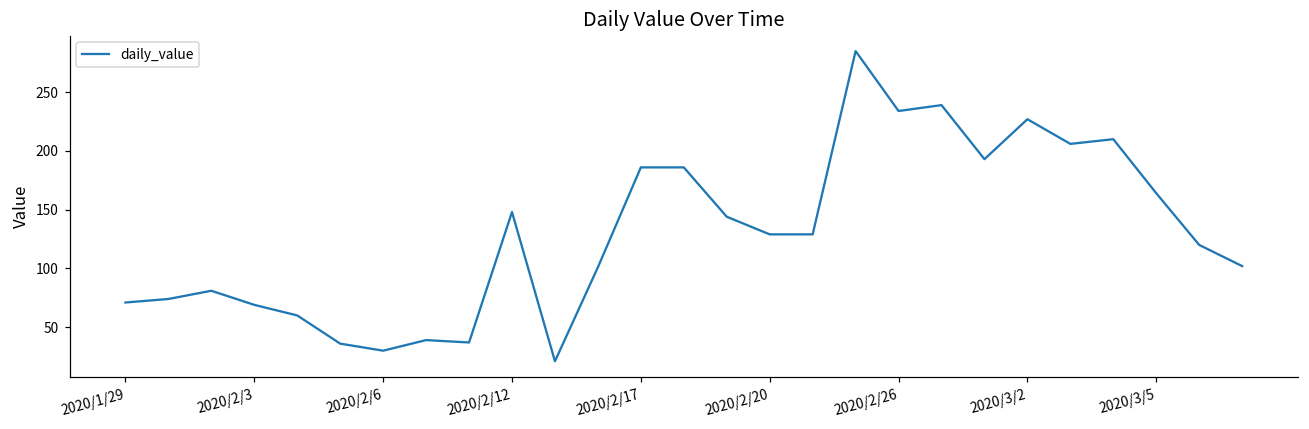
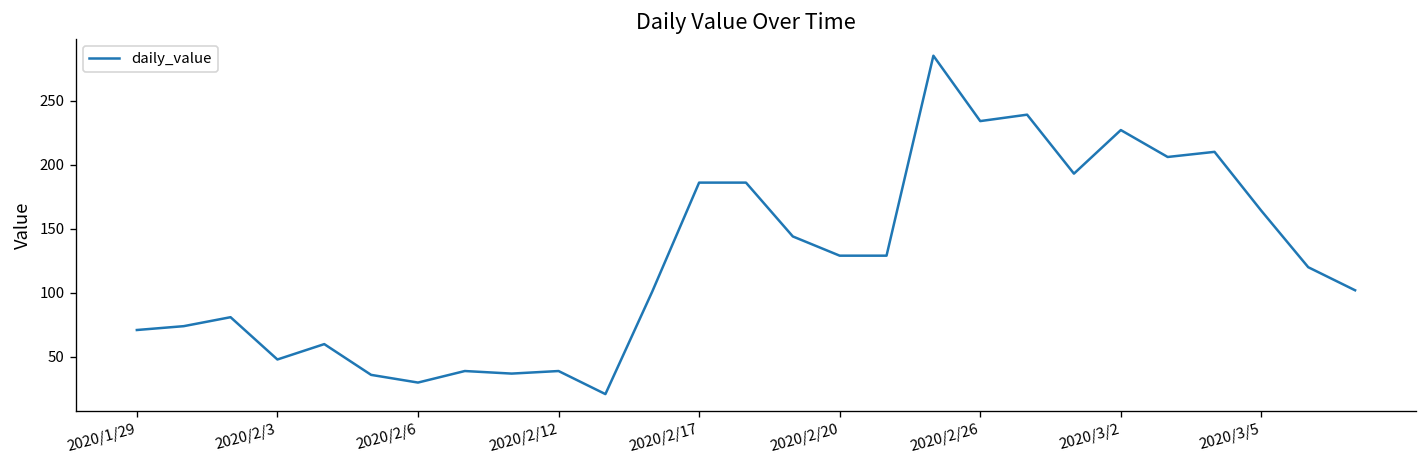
  {
    "2020/1/29": 71,
-   "2020/2/3": 69,
+   "2020/2/3": 48,
    "2020/2/6": 30,
-   "2020/2/12": 148,
+   "2020/2/12": 39,
    "2020/2/17": 186,
    "2020/2/20": 129,
    "2020/2/26": 234,
    "2020/3/2": 227,
    "2020/3/5": 164
  }
